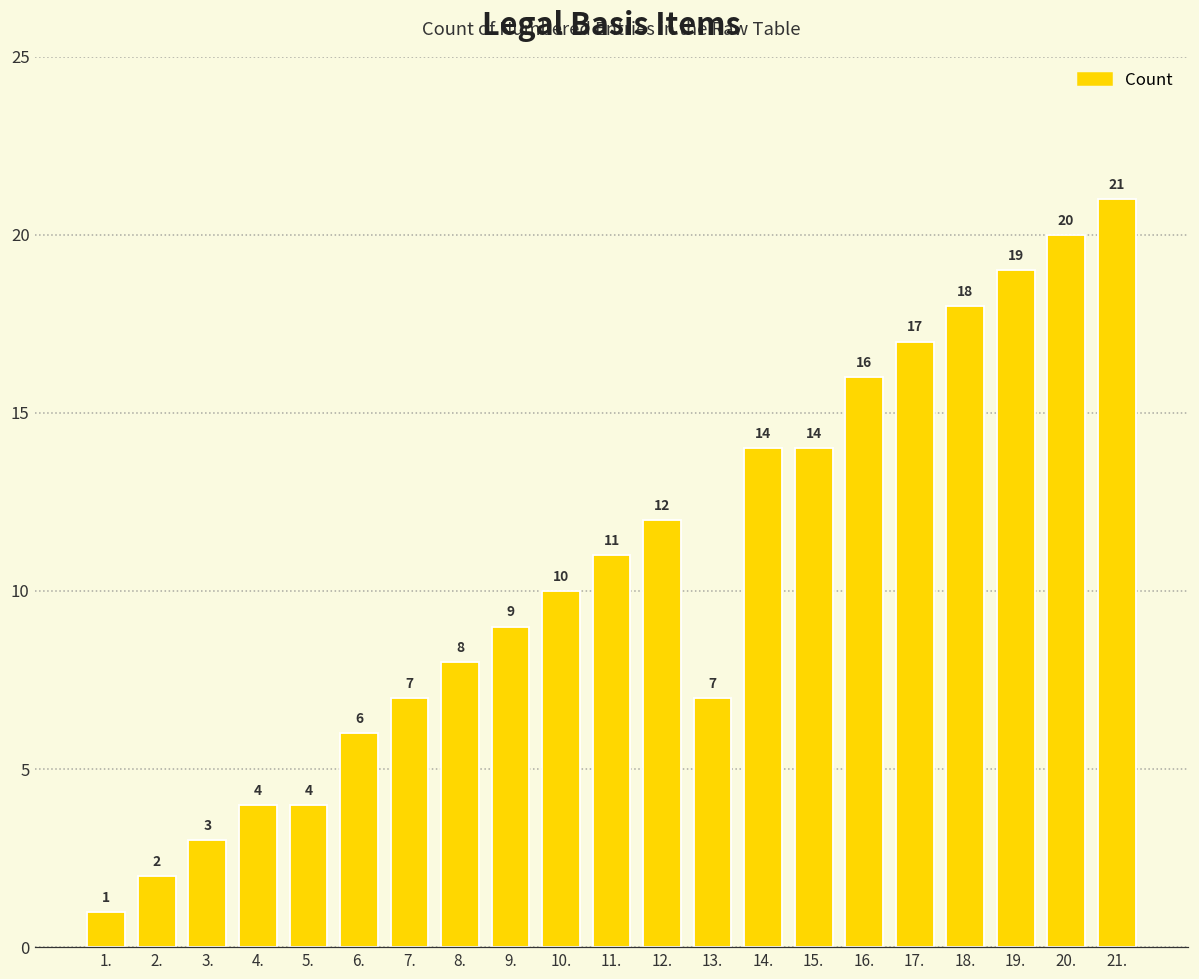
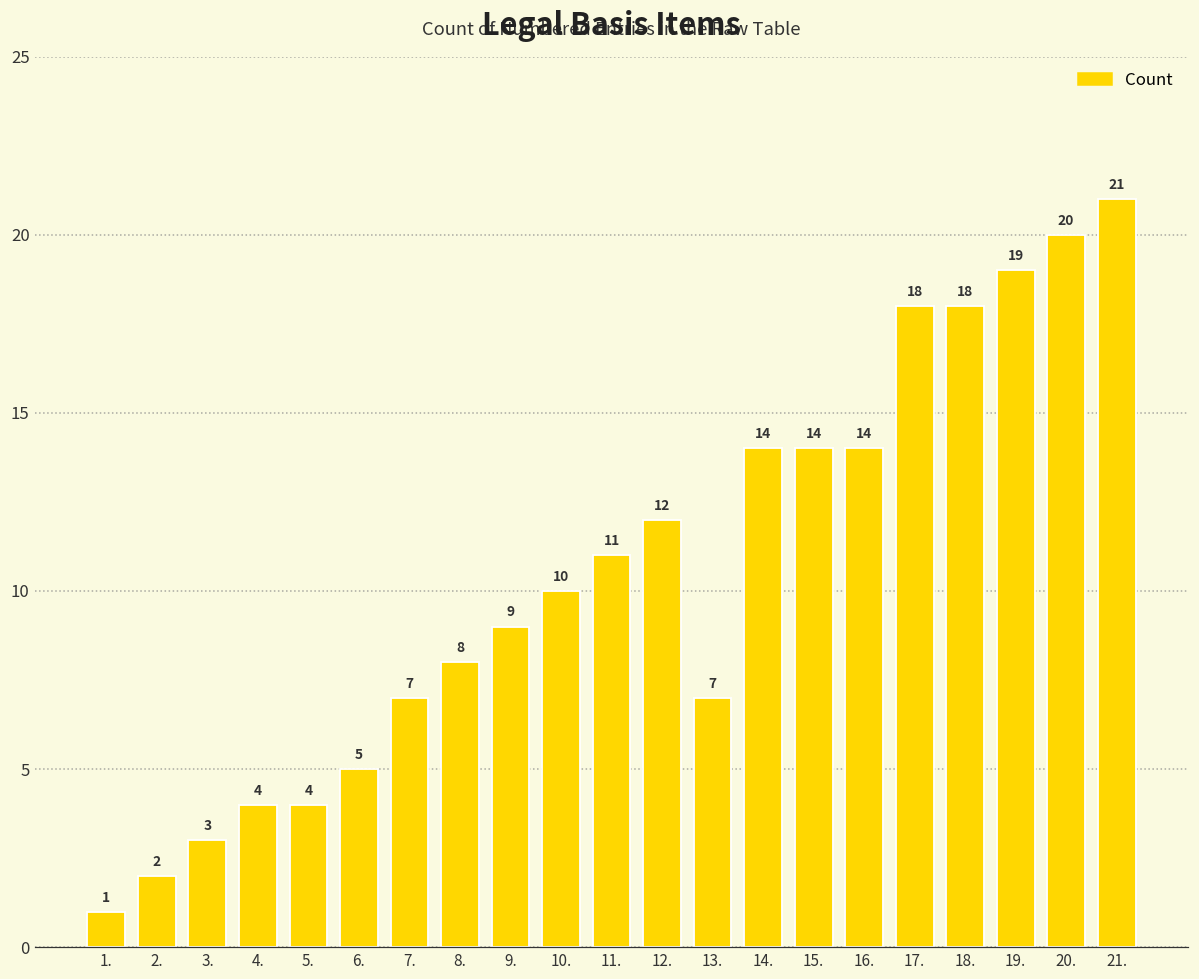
  {
    "1.": 1,
    "2.": 2,
    "3.": 3,
    "4.": 4,
    "5.": 4,
-   "6.": 6,
+   "6.": 5,
    "7.": 7,
    "8.": 8,
    "9.": 9,
    "10.": 10,
    "11.": 11,
    "12.": 12,
    "13.": 7,
    "14.": 14,
    "15.": 14,
-   "16.": 16,
-   "17.": 17,
+   "16.": 14,
+   "17.": 18,
    "18.": 18,
    "19.": 19,
    "20.": 20,
    "21.": 21
  }
